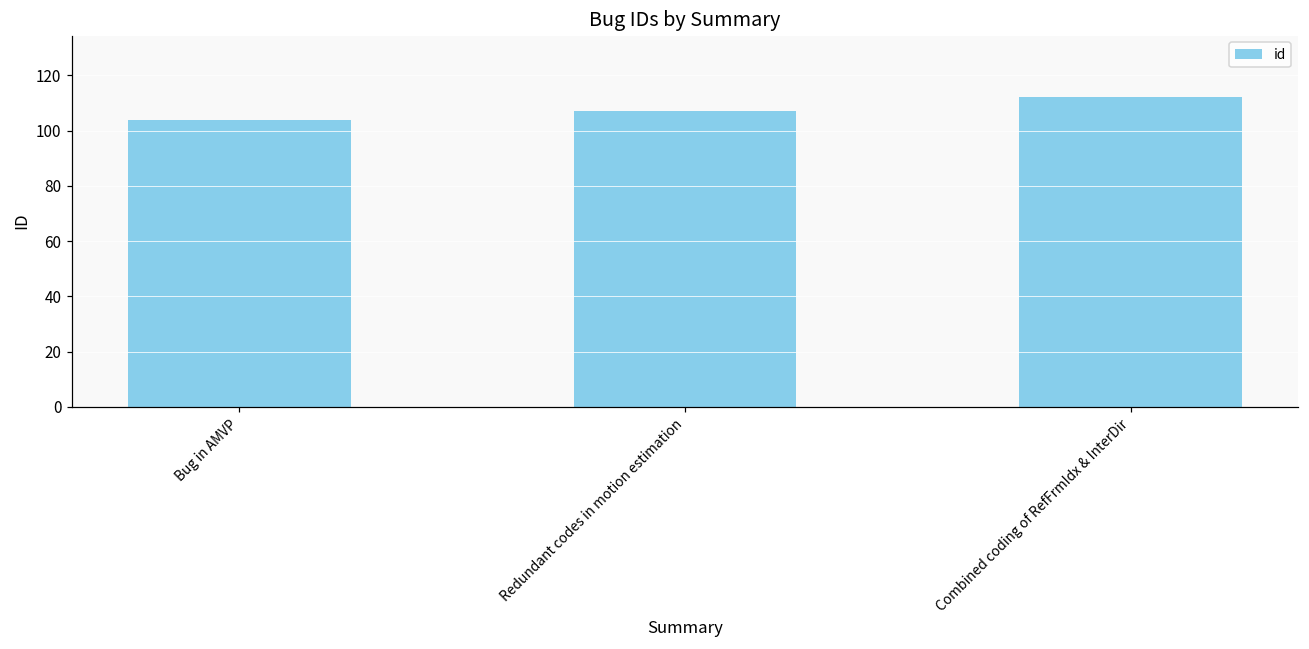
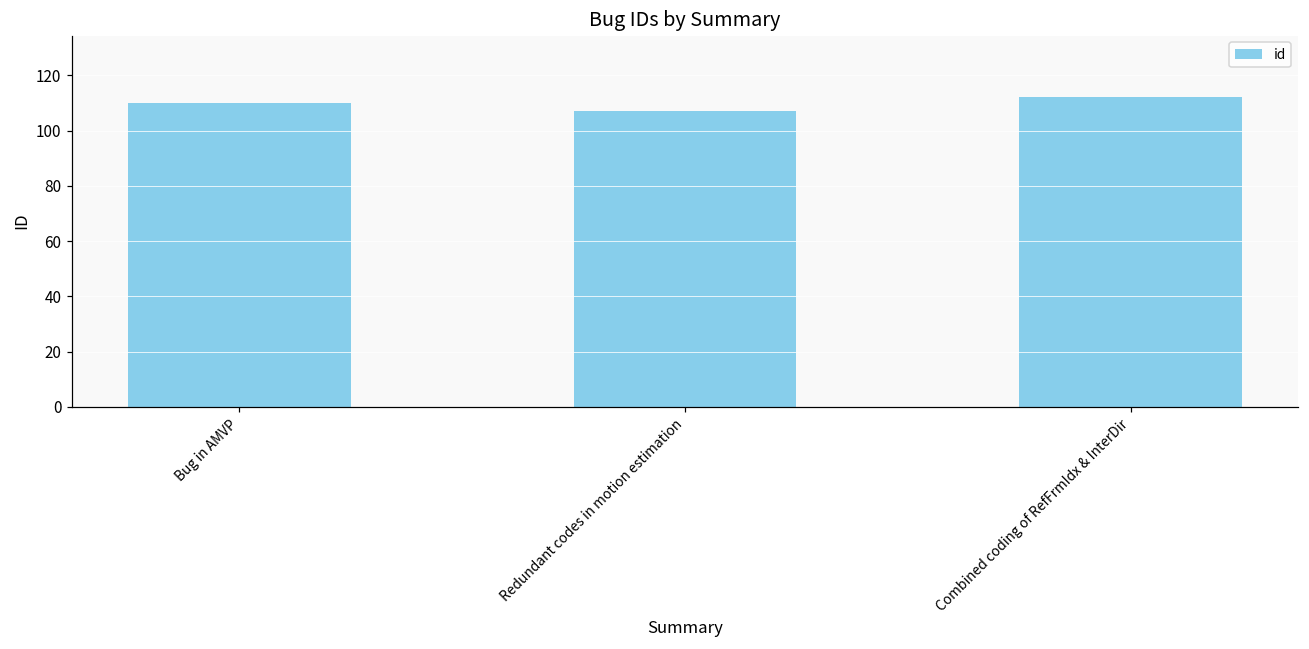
  {
-   "Bug in AMVP": 104,
+   "Bug in AMVP": 110,
    "Redundant codes in motion estimation": 107,
    "Combined coding of RefFrmIdx & InterDir": 112
  }
